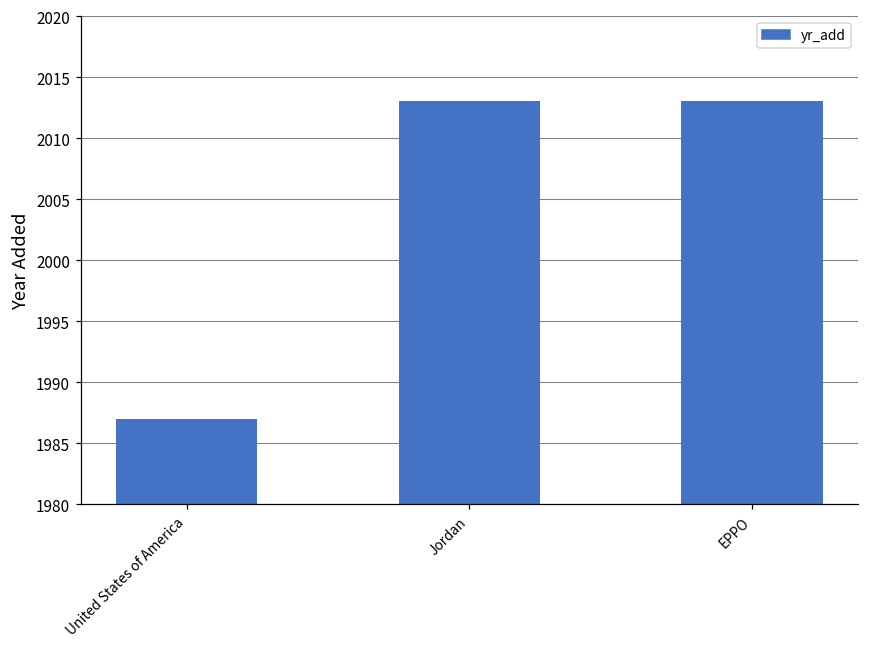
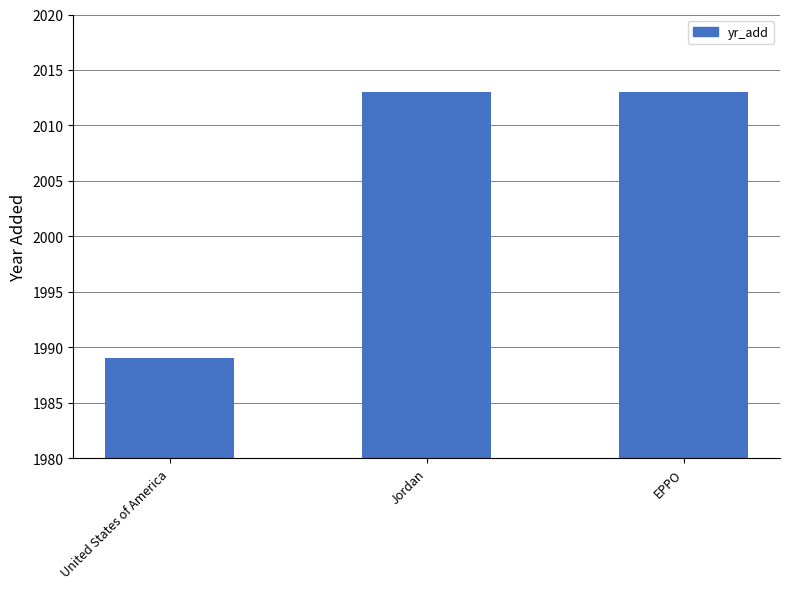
  {
-   "United States of America": 1987,
+   "United States of America": 1989,
    "Jordan": 2013,
    "EPPO": 2013
  }
